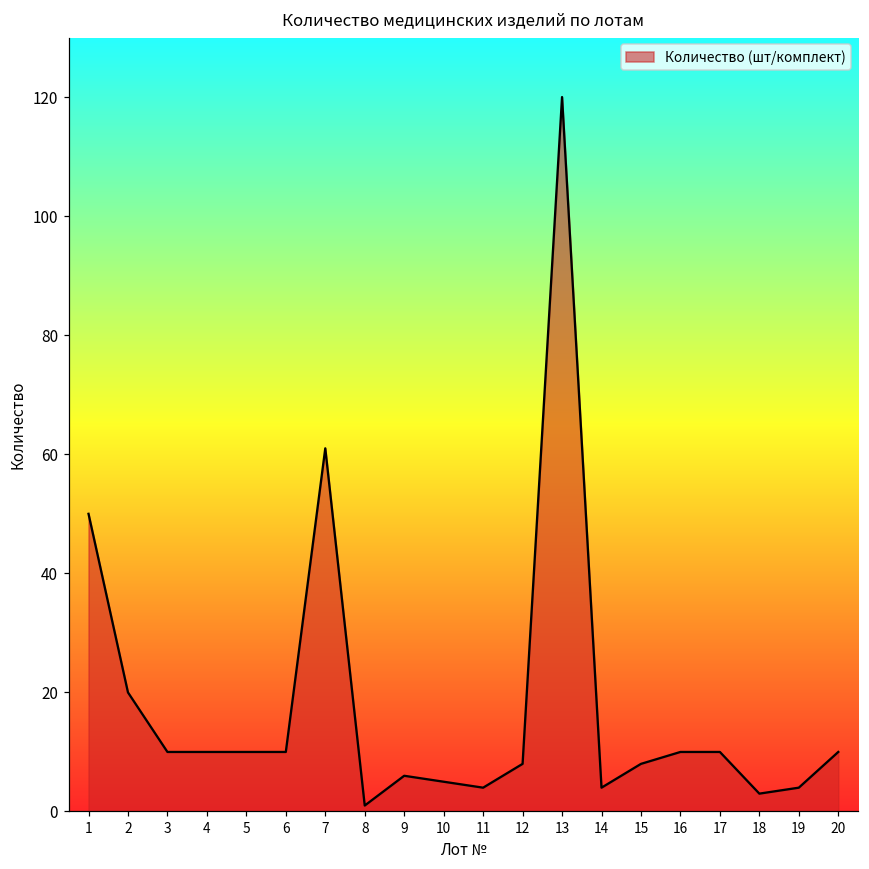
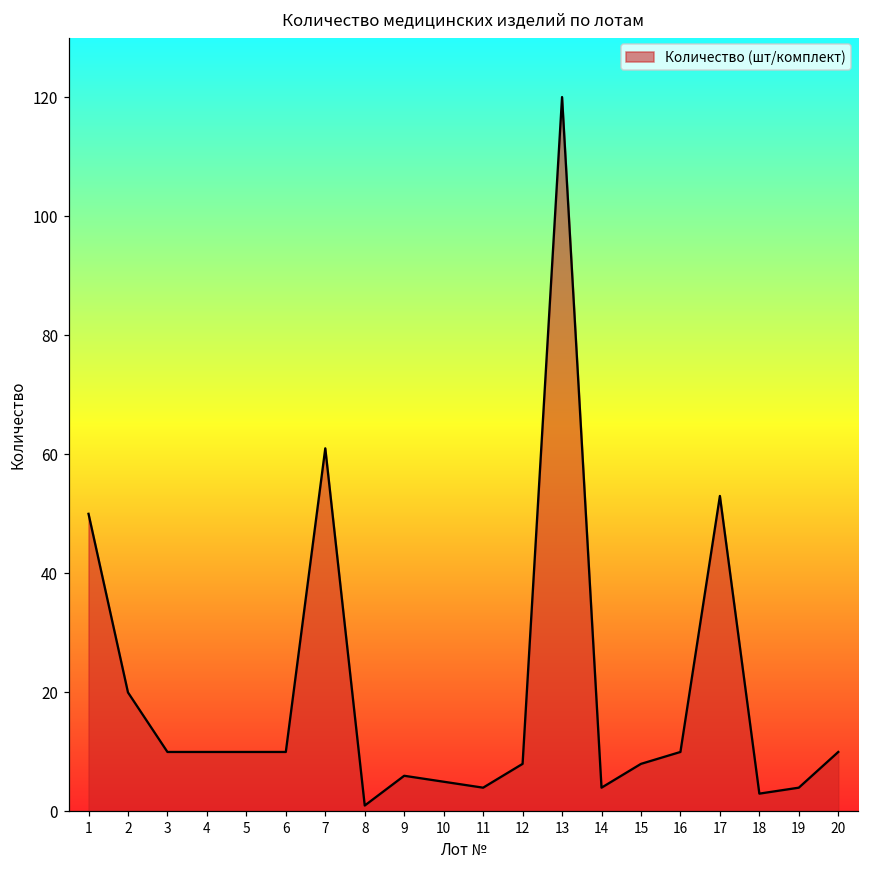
  {
    "1": 50,
    "2": 20,
    "3": 10,
    "4": 10,
    "5": 10,
    "6": 10,
    "7": 61,
    "8": 1,
    "9": 6,
    "10": 5,
    "11": 4,
    "12": 8,
    "13": 120,
    "14": 4,
    "15": 8,
    "16": 10,
-   "17": 10,
+   "17": 53,
    "18": 3,
    "19": 4,
    "20": 10
  }
